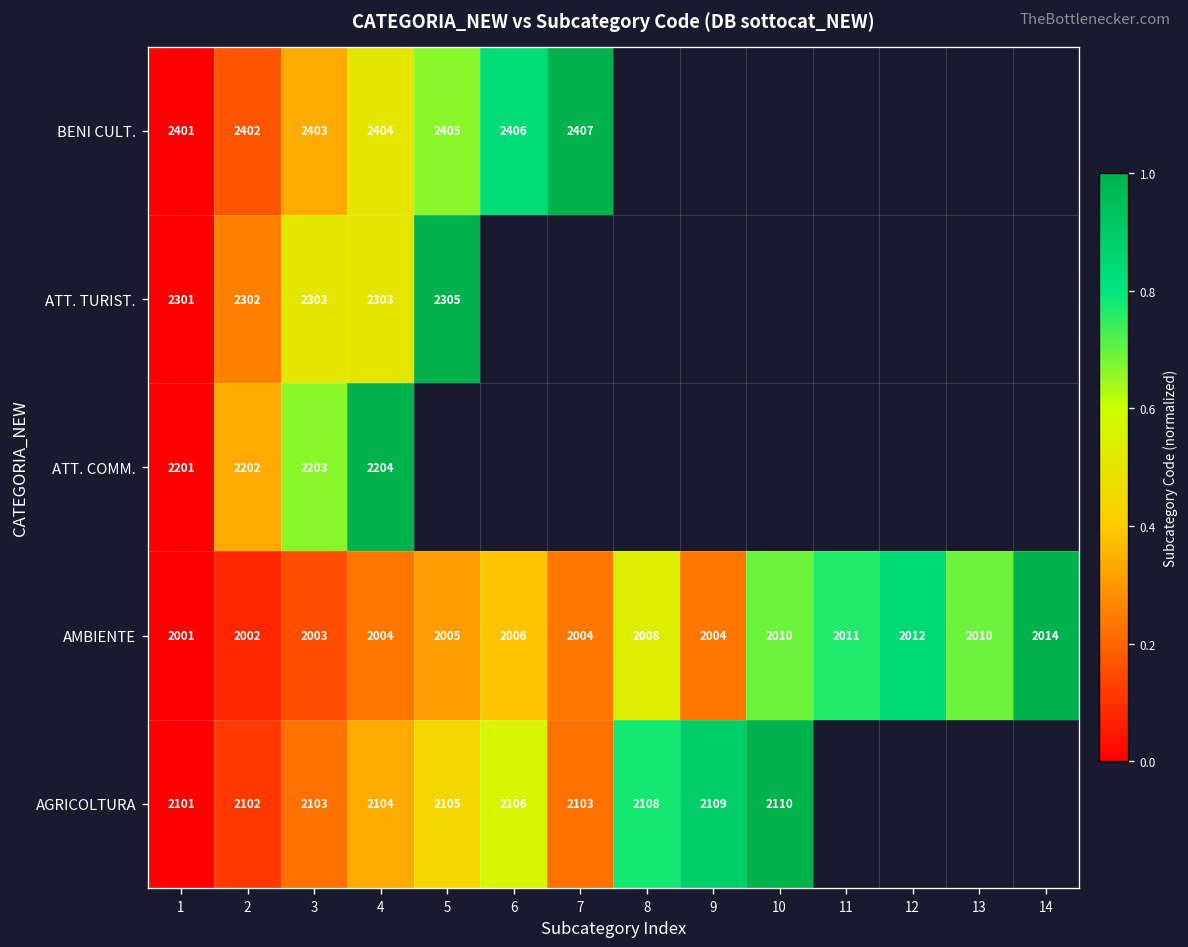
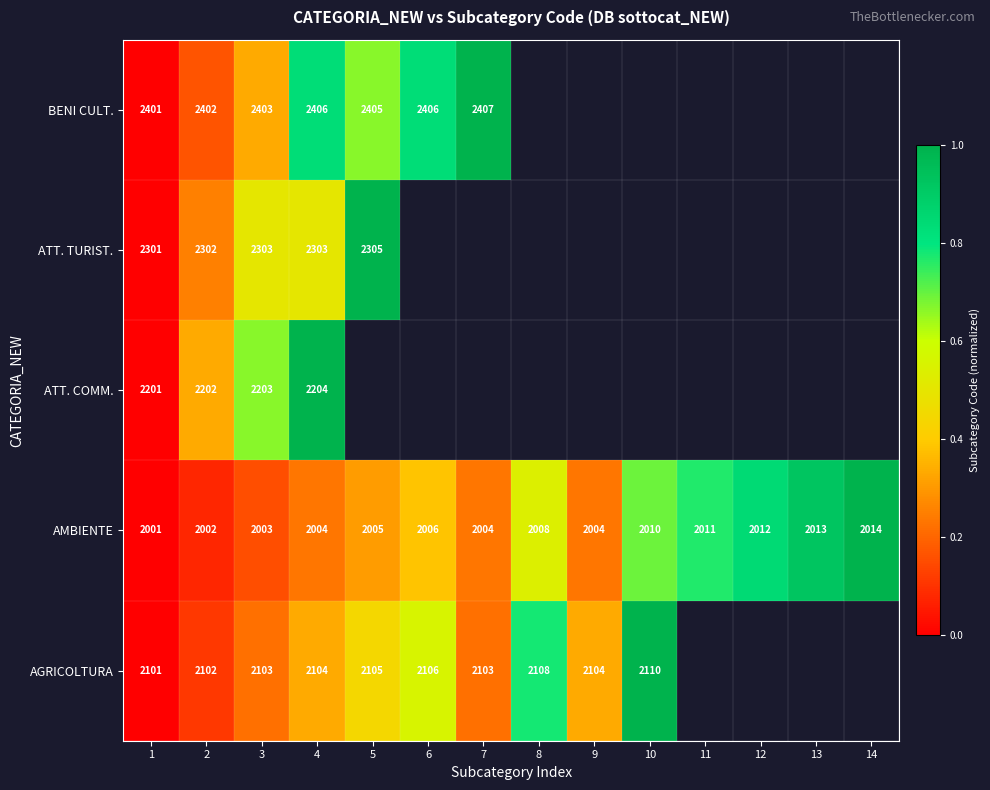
  {
    "BENI CULT.": {
      "1": 2401,
      "2": 2402,
      "3": 2403,
-     "4": 2404,
+     "4": 2406,
      "5": 2405,
      "6": 2406,
      "7": 2407
    },
    "ATT. TURIST.": {
      "1": 2301,
      "2": 2302,
      "3": 2303,
      "4": 2303,
      "5": 2305
    },
    "ATT. COMM.": {
      "1": 2201,
      "2": 2202,
      "3": 2203,
      "4": 2204
    },
    "AMBIENTE": {
      "1": 2001,
      "2": 2002,
      "3": 2003,
      "4": 2004,
      "5": 2005,
      "6": 2006,
      "7": 2004,
      "8": 2008,
      "9": 2004,
      "10": 2010,
      "11": 2011,
      "12": 2012,
-     "13": 2010,
+     "13": 2013,
      "14": 2014
    },
    "AGRICOLTURA": {
      "1": 2101,
      "2": 2102,
      "3": 2103,
      "4": 2104,
      "5": 2105,
      "6": 2106,
      "7": 2103,
      "8": 2108,
-     "9": 2109,
+     "9": 2104,
      "10": 2110
    }
  }
